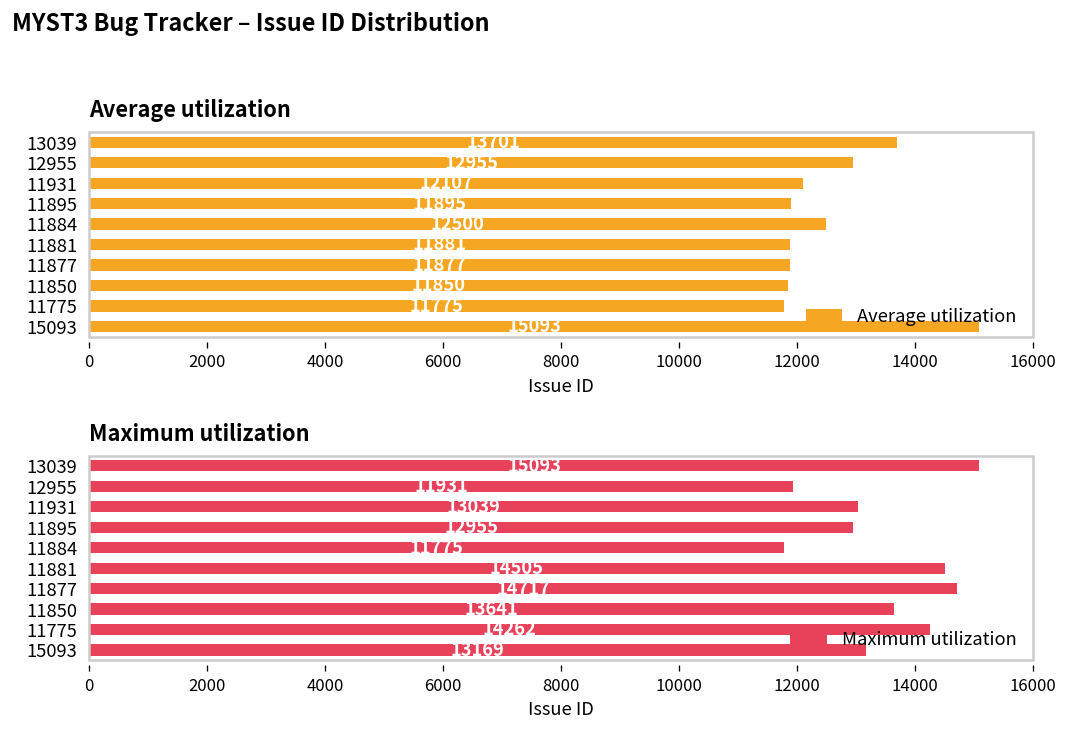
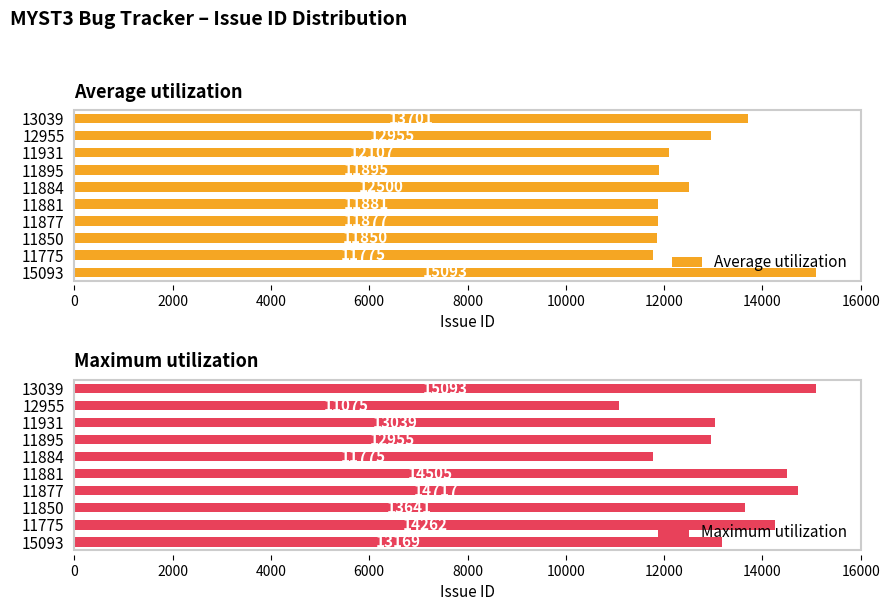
  {
    "Average utilization": {
      "13039": 13701
    },
    "Maximum utilization": {
      "13039": 15100,
-     "12955": 11900,
+     "12955": 11100,
      "11931": 13000,
      "11895": 13000,
      "11884": 11800,
      "11881": 14500,
      "11877": 14700,
      "11850": 13600,
      "11775": 14300
    }
  }
